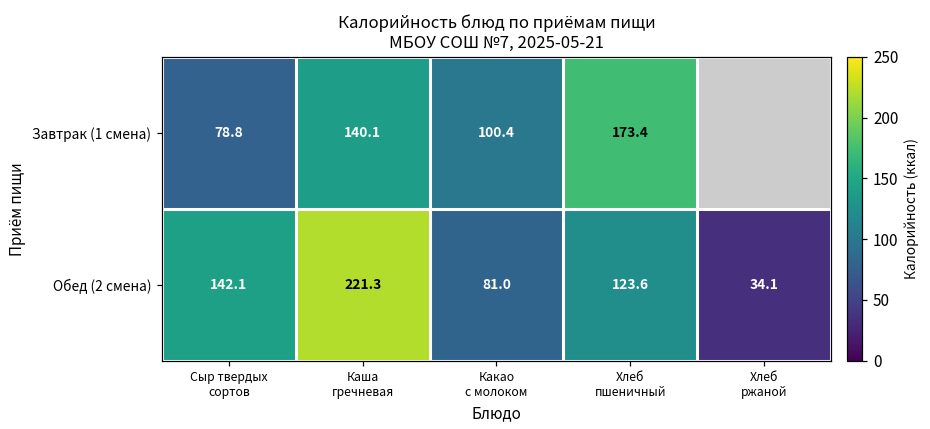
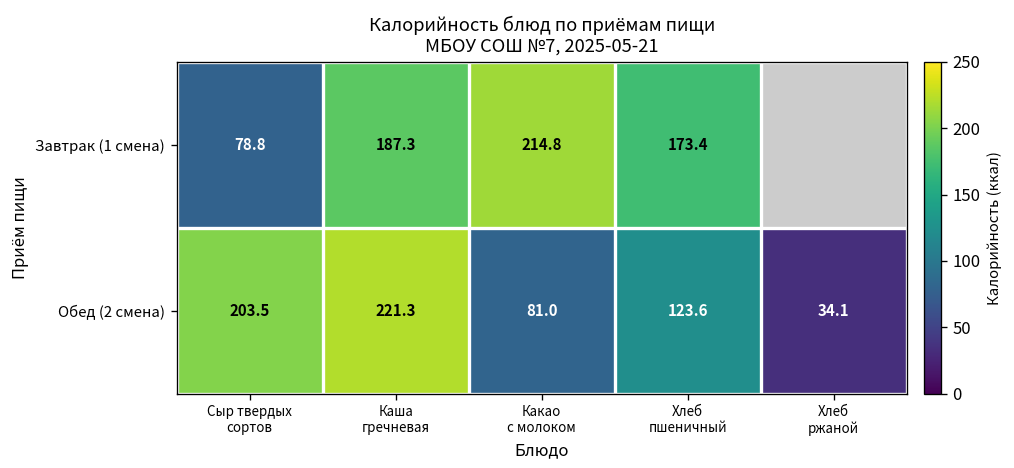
  {
    "Завтрак (1 смена)": {
      "Сыр твердых сортов": 78.8,
-     "Каша гречневая": 140.1,
-     "Какао с молоком": 100.4,
+     "Каша гречневая": 187.3,
+     "Какао с молоком": 214.8,
      "Хлеб пшеничный": 173.4
    },
    "Обед (2 смена)": {
-     "Сыр твердых сортов": 142.1,
+     "Сыр твердых сортов": 203.5,
      "Каша гречневая": 221.3,
      "Какао с молоком": 81.0,
      "Хлеб пшеничный": 123.6,
      "Хлеб ржаной": 34.1
    }
  }
